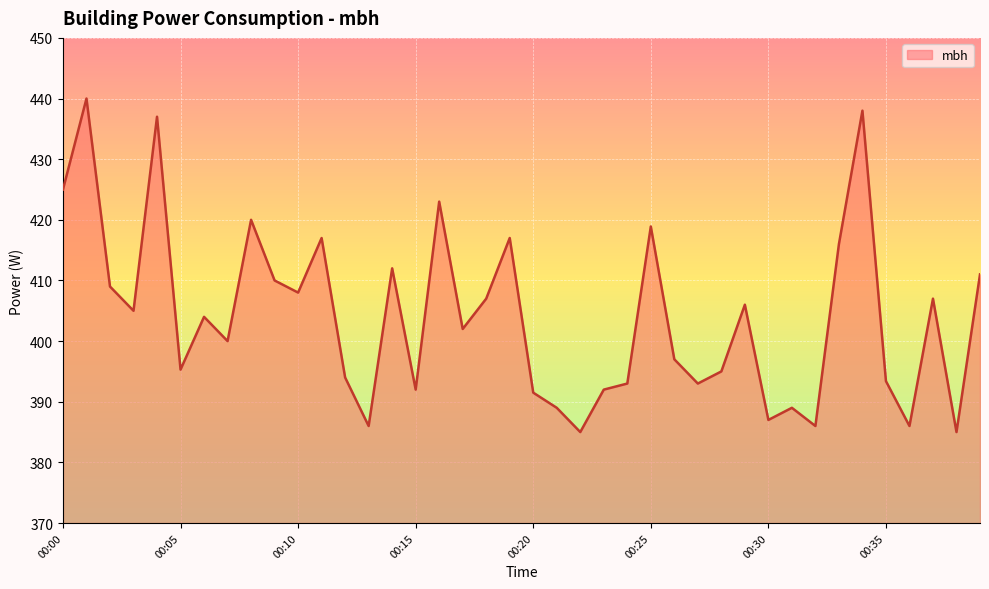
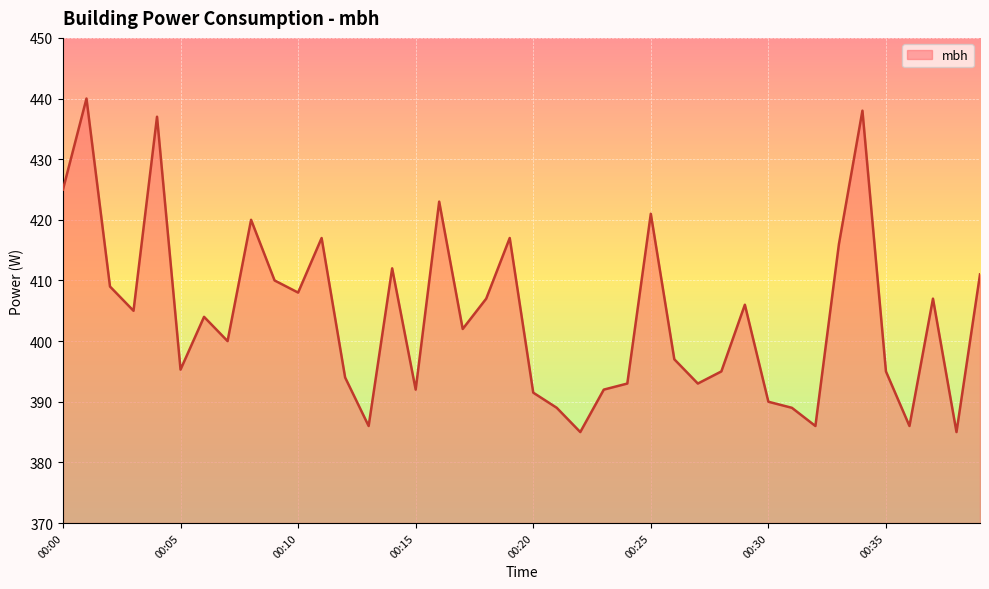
  {
    "00:00": 425,
    "00:05": 395,
    "00:10": 408,
    "00:15": 392,
    "00:20": 392,
-   "00:25": 419,
-   "00:30": 387,
-   "00:35": 393
+   "00:25": 421,
+   "00:30": 390,
+   "00:35": 395
  }
